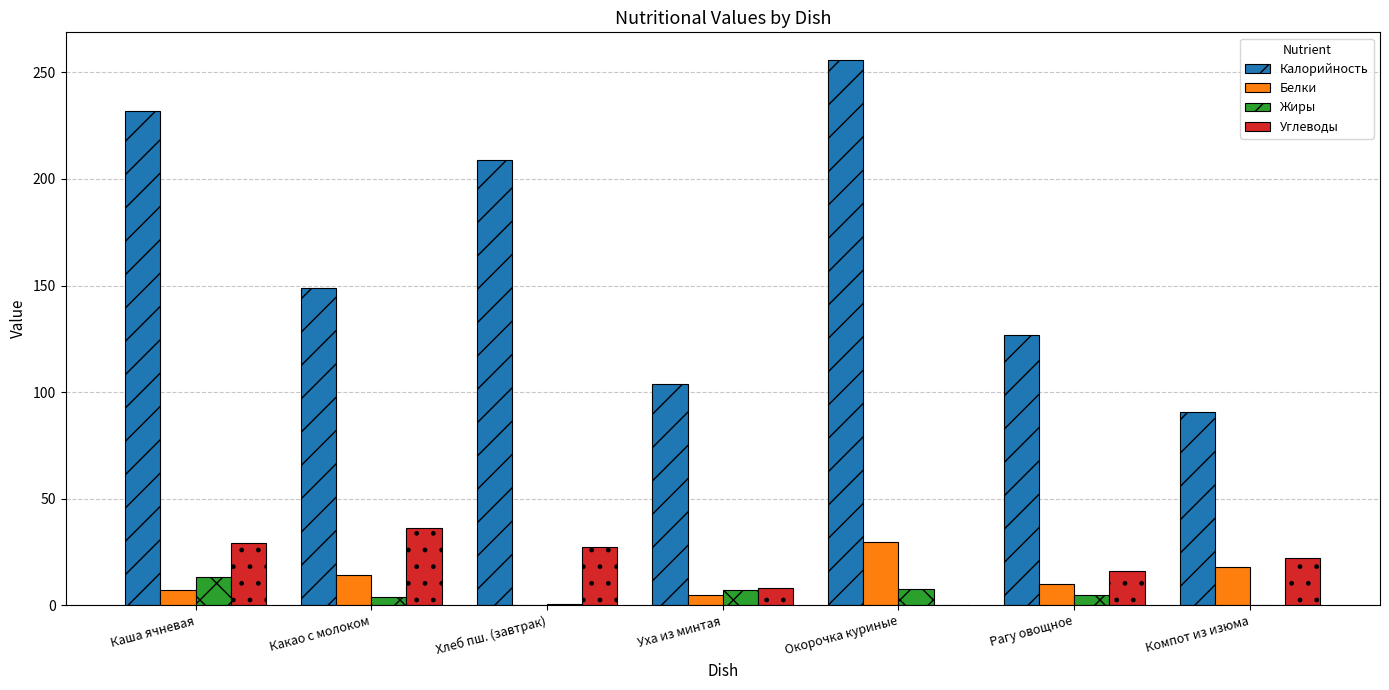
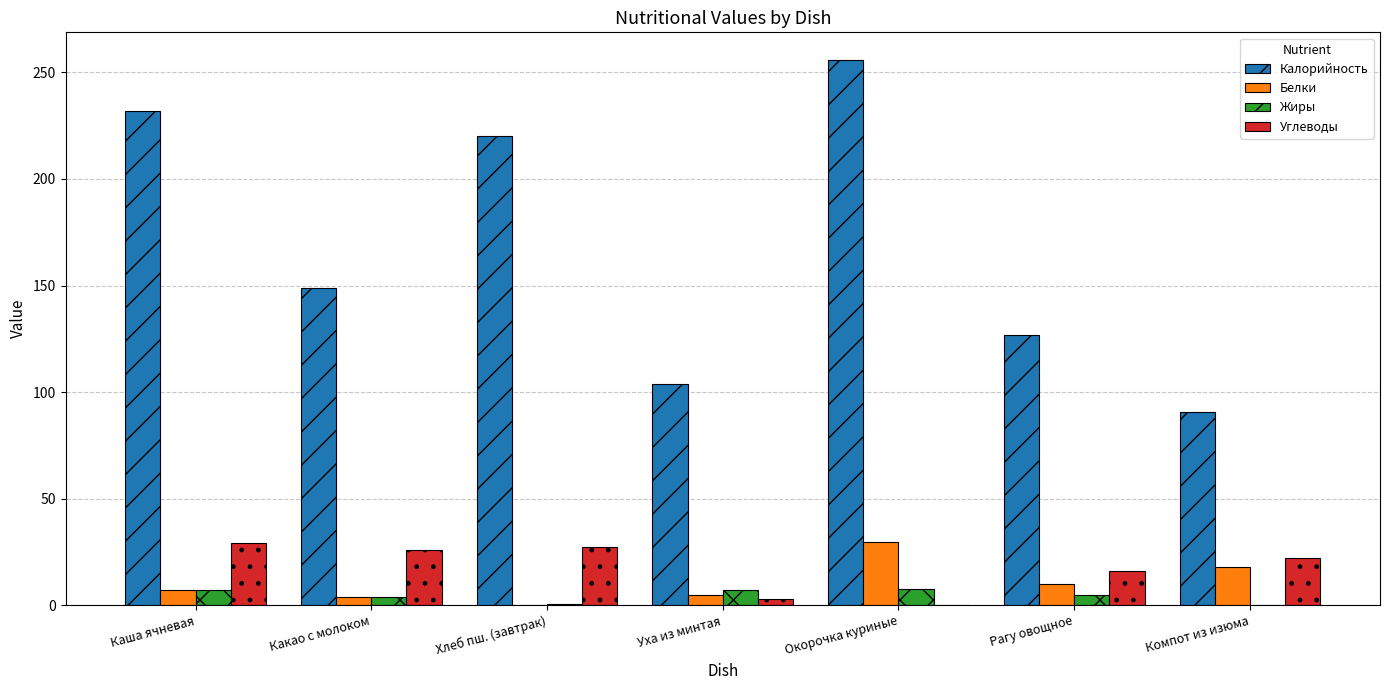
  {
    "Калорийность": {
      "Каша ячневая": 232,
      "Какао с молоком": 149,
-     "Хлеб пш. (завтрак)": 209,
+     "Хлеб пш. (завтрак)": 220,
      "Уха из минтая": 104,
      "Окорочка куриные": 256,
      "Рагу овощное": 127,
      "Компот из изюма": 91
    },
    "Белки": {
      "Каша ячневая": 7,
-     "Какао с молоком": 14,
+     "Какао с молоком": 4,
      "Уха из минтая": 5,
      "Окорочка куриные": 30,
      "Рагу овощное": 10,
      "Компот из изюма": 18
    },
    "Жиры": {
-     "Каша ячневая": 13,
+     "Каша ячневая": 7,
      "Какао с молоком": 4,
      "Уха из минтая": 7,
      "Окорочка куриные": 8,
      "Рагу овощное": 5
    },
    "Углеводы": {
      "Каша ячневая": 29,
-     "Какао с молоком": 36,
+     "Какао с молоком": 26,
      "Хлеб пш. (завтрак)": 27,
-     "Уха из минтая": 8,
+     "Уха из минтая": 3,
      "Рагу овощное": 16,
      "Компот из изюма": 22
    }
  }
